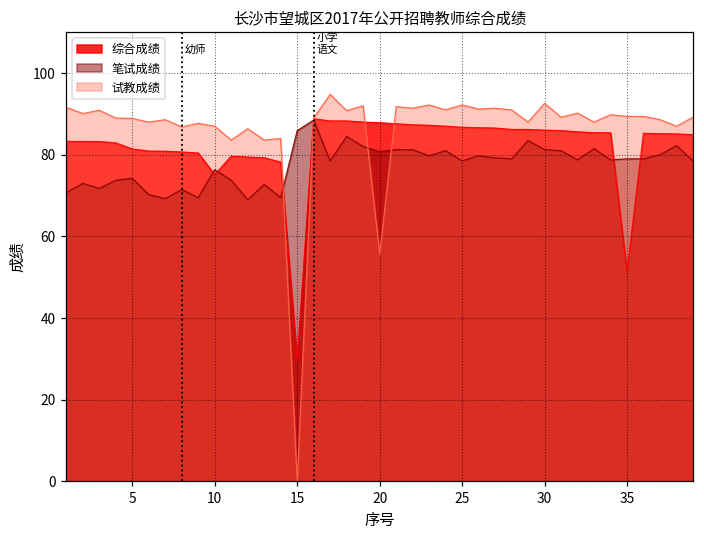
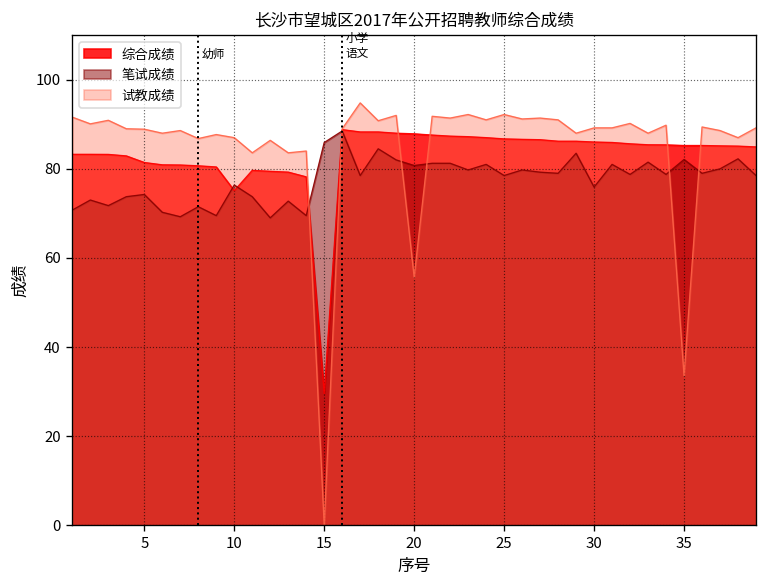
  {
    "综合成绩": {
      "5": 81,
      "10": 75,
      "15": 30,
      "20": 88,
      "25": 87,
      "30": 86,
-     "35": 51
+     "35": 85
    },
    "笔试成绩": {
      "5": 74,
      "10": 76,
      "15": 86,
      "20": 81,
      "25": 79,
-     "30": 81,
-     "35": 79
+     "30": 76,
+     "35": 82
    },
    "试教成绩": {
      "5": 89,
      "10": 87,
      "15": 0,
      "20": 56,
      "25": 92,
-     "30": 93,
-     "35": 89
+     "30": 89,
+     "35": 34
    }
  }
